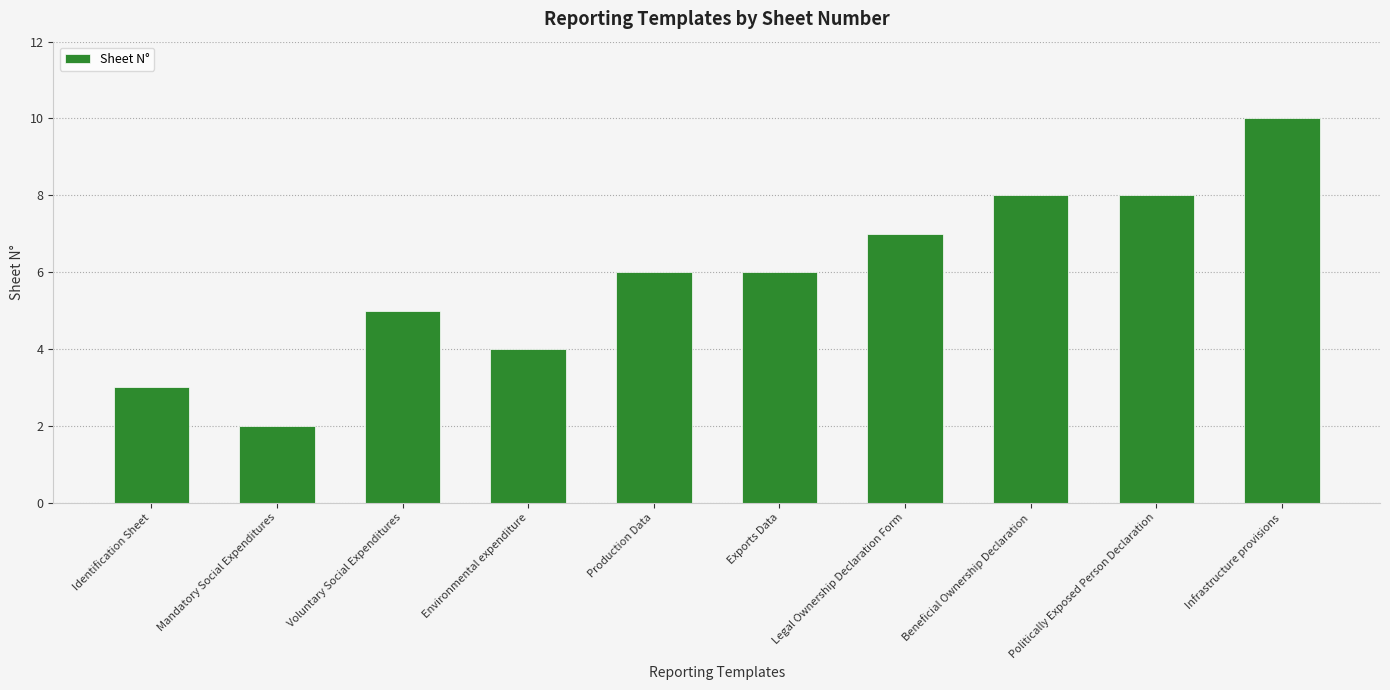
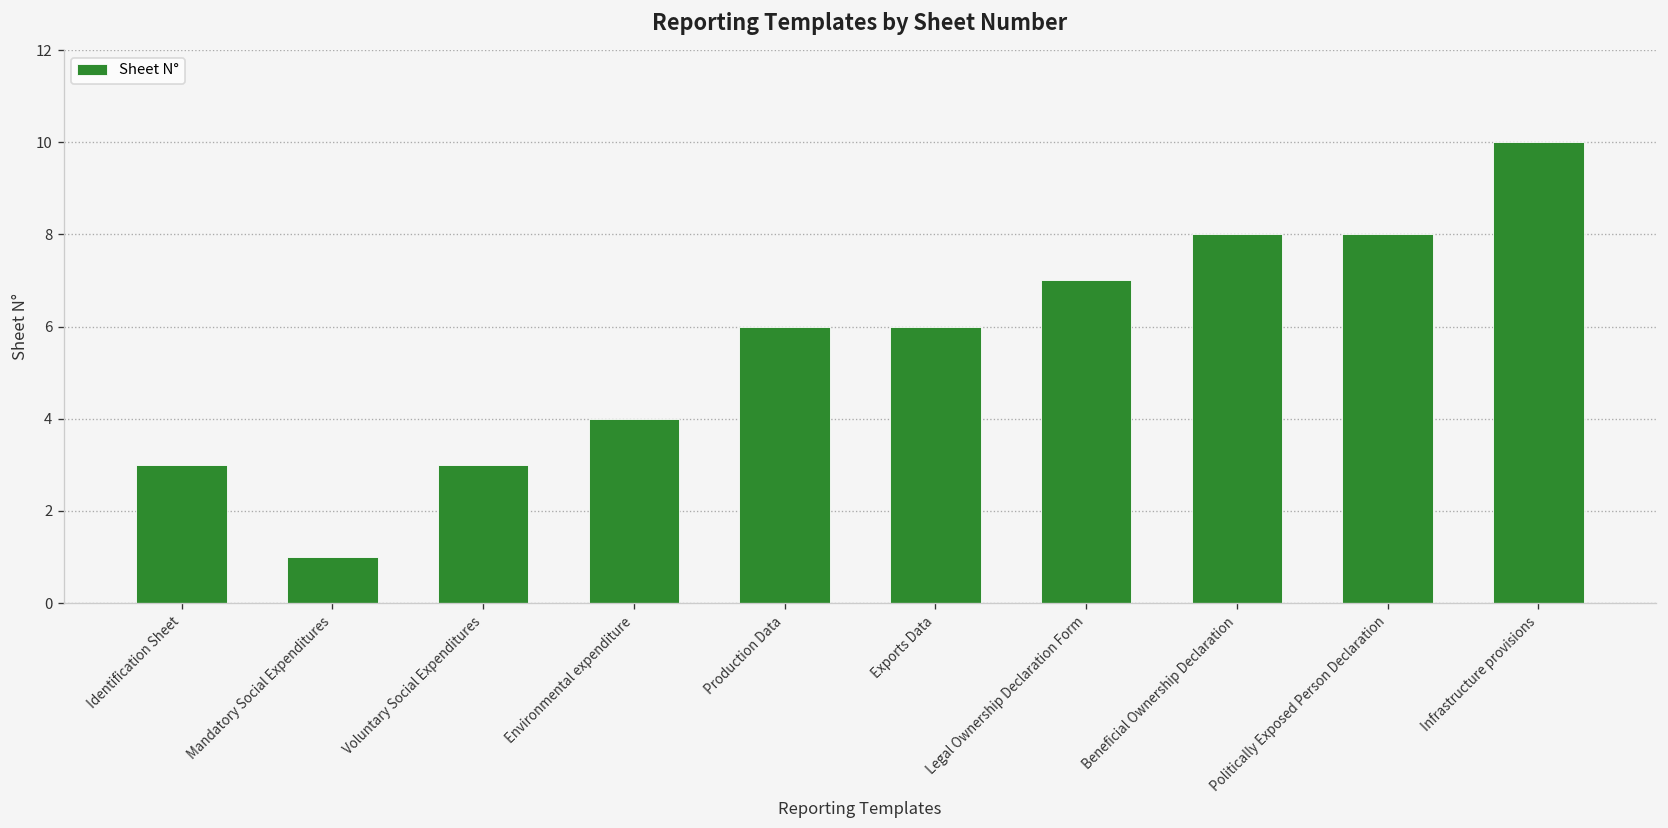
  {
    "Identification Sheet": 3,
-   "Mandatory Social Expenditures": 2,
-   "Voluntary Social Expenditures": 5,
+   "Mandatory Social Expenditures": 1,
+   "Voluntary Social Expenditures": 3,
    "Environmental expenditure": 4,
    "Production Data": 6,
    "Exports Data": 6,
    "Legal Ownership Declaration Form": 7,
    "Beneficial Ownership Declaration": 8,
    "Politically Exposed Person Declaration": 8,
    "Infrastructure provisions": 10
  }
